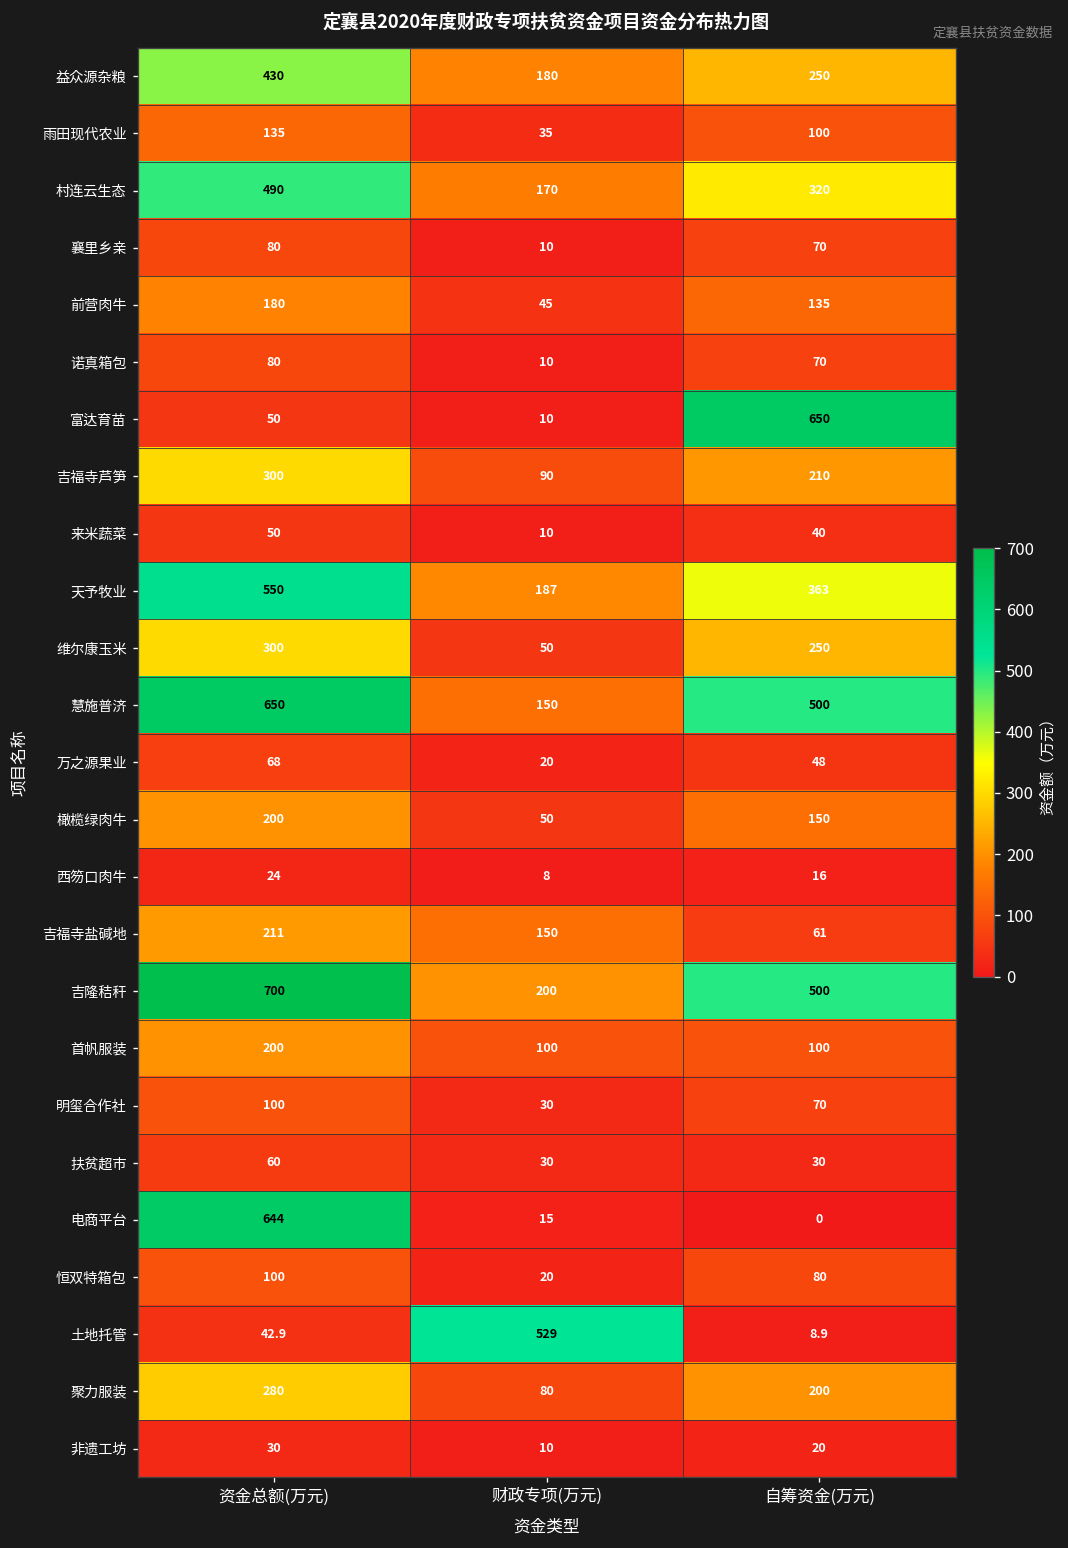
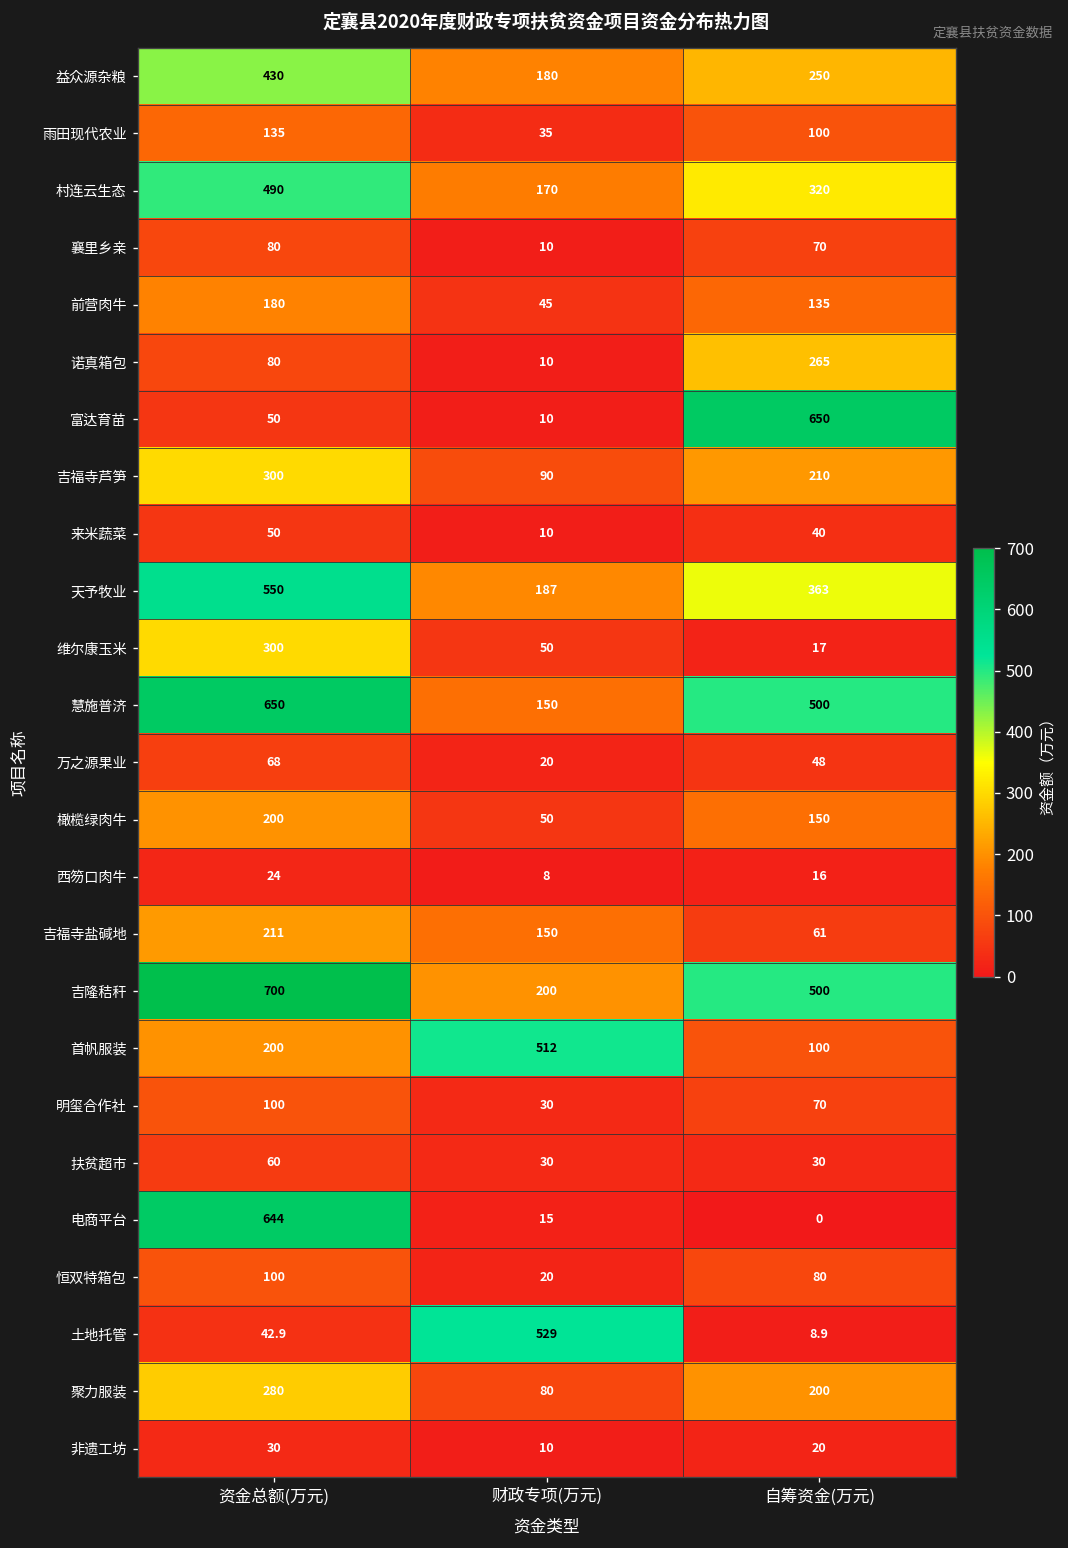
  {
    "益众源杂粮": {
      "资金总额(万元)": 430,
      "财政专项(万元)": 180,
      "自筹资金(万元)": 250
    },
    "雨田现代农业": {
      "资金总额(万元)": 135,
      "财政专项(万元)": 35,
      "自筹资金(万元)": 100
    },
    "村连云生态": {
      "资金总额(万元)": 490,
      "财政专项(万元)": 170,
      "自筹资金(万元)": 320
    },
    "襄里乡亲": {
      "资金总额(万元)": 80,
      "财政专项(万元)": 10,
      "自筹资金(万元)": 70
    },
    "前营肉牛": {
      "资金总额(万元)": 180,
      "财政专项(万元)": 45,
      "自筹资金(万元)": 135
    },
    "诺真箱包": {
      "资金总额(万元)": 80,
      "财政专项(万元)": 10,
-     "自筹资金(万元)": 70
+     "自筹资金(万元)": 265
    },
    "富达育苗": {
      "资金总额(万元)": 50,
      "财政专项(万元)": 10,
      "自筹资金(万元)": 650
    },
    "吉福寺芦笋": {
      "资金总额(万元)": 300,
      "财政专项(万元)": 90,
      "自筹资金(万元)": 210
    },
    "来米蔬菜": {
      "资金总额(万元)": 50,
      "财政专项(万元)": 10,
      "自筹资金(万元)": 40
    },
    "天予牧业": {
      "资金总额(万元)": 550,
      "财政专项(万元)": 187,
      "自筹资金(万元)": 363
    },
    "维尔康玉米": {
      "资金总额(万元)": 300,
      "财政专项(万元)": 50,
-     "自筹资金(万元)": 250
+     "自筹资金(万元)": 17
    },
    "慧施普济": {
      "资金总额(万元)": 650,
      "财政专项(万元)": 150,
      "自筹资金(万元)": 500
    },
    "万之源果业": {
      "资金总额(万元)": 68,
      "财政专项(万元)": 20,
      "自筹资金(万元)": 48
    },
    "橄榄绿肉牛": {
      "资金总额(万元)": 200,
      "财政专项(万元)": 50,
      "自筹资金(万元)": 150
    },
    "西笏口肉牛": {
      "资金总额(万元)": 24,
      "财政专项(万元)": 8,
      "自筹资金(万元)": 16
    },
    "吉福寺盐碱地": {
      "资金总额(万元)": 211,
      "财政专项(万元)": 150,
      "自筹资金(万元)": 61
    },
    "吉隆秸秆": {
      "资金总额(万元)": 700,
      "财政专项(万元)": 200,
      "自筹资金(万元)": 500
    },
    "首帆服装": {
      "资金总额(万元)": 200,
-     "财政专项(万元)": 100,
+     "财政专项(万元)": 512,
      "自筹资金(万元)": 100
    },
    "明玺合作社": {
      "资金总额(万元)": 100,
      "财政专项(万元)": 30,
      "自筹资金(万元)": 70
    },
    "扶贫超市": {
      "资金总额(万元)": 60,
      "财政专项(万元)": 30,
      "自筹资金(万元)": 30
    },
    "电商平台": {
      "资金总额(万元)": 644,
      "财政专项(万元)": 15,
      "自筹资金(万元)": 0
    },
    "恒双特箱包": {
      "资金总额(万元)": 100,
      "财政专项(万元)": 20,
      "自筹资金(万元)": 80
    },
    "土地托管": {
      "资金总额(万元)": 42.9,
      "财政专项(万元)": 529,
      "自筹资金(万元)": 8.9
    },
    "聚力服装": {
      "资金总额(万元)": 280,
      "财政专项(万元)": 80,
      "自筹资金(万元)": 200
    },
    "非遗工坊": {
      "资金总额(万元)": 30,
      "财政专项(万元)": 10,
      "自筹资金(万元)": 20
    }
  }
